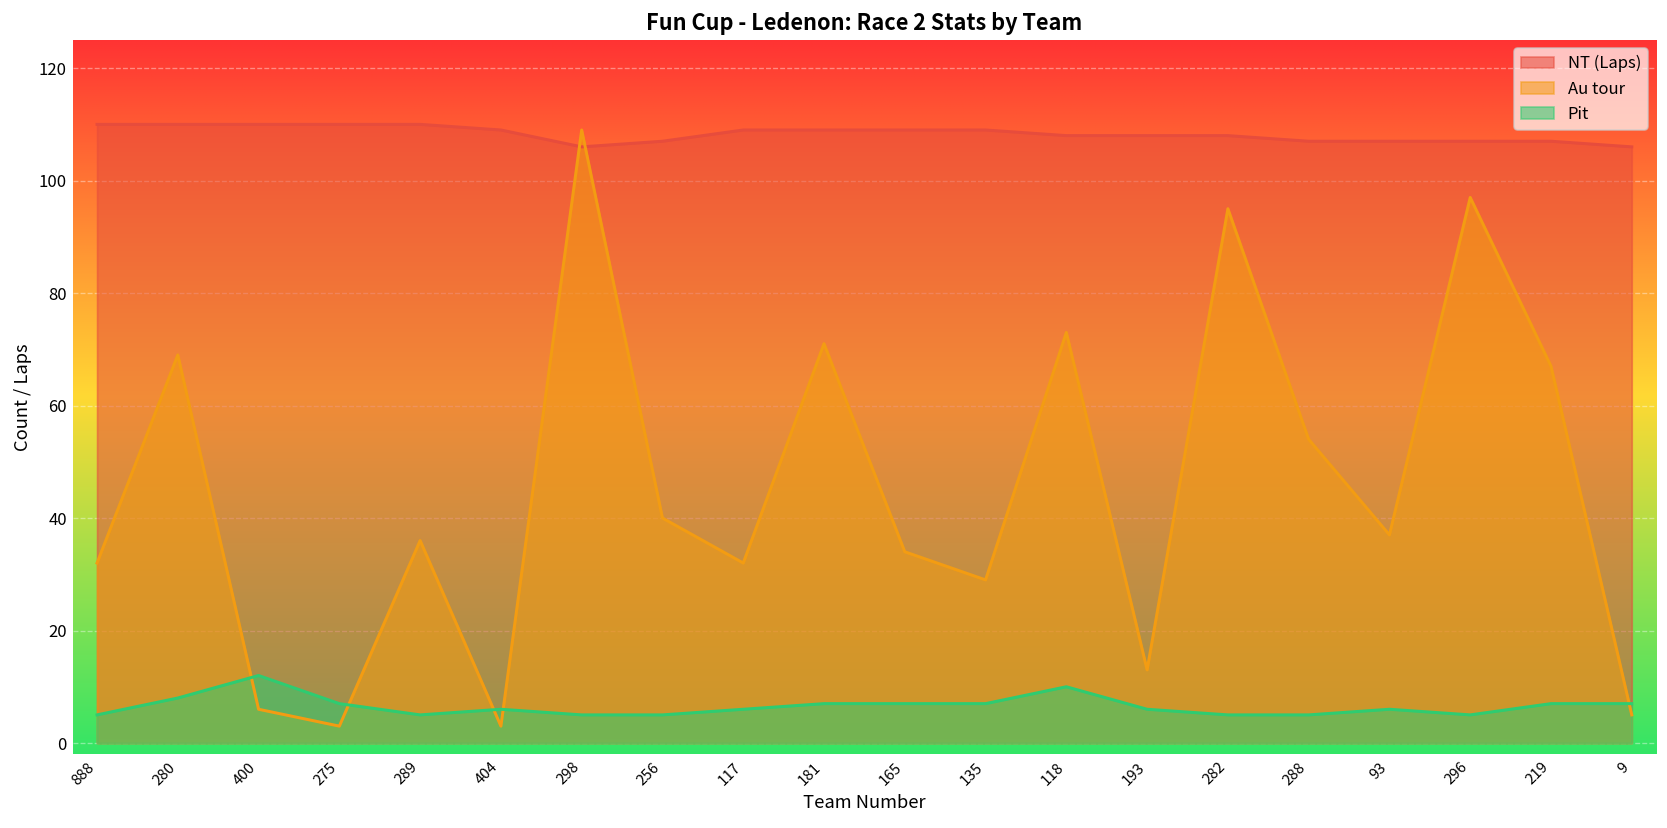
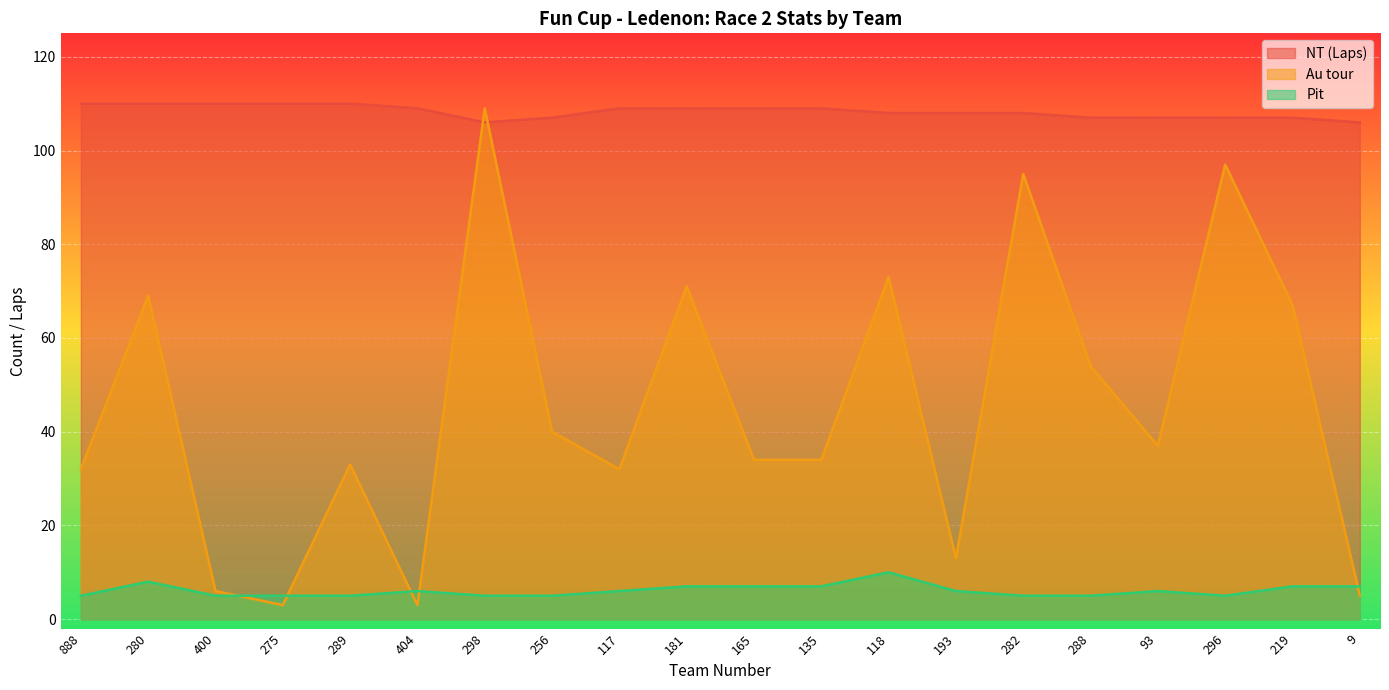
  {
    "NT (Laps)": {
      "888": 110,
      "280": 110,
      "400": 110,
      "275": 110,
      "289": 110,
      "404": 109,
      "298": 106,
      "256": 107,
      "117": 109,
      "181": 109,
      "165": 109,
      "135": 109,
      "118": 108,
      "193": 108,
      "282": 108,
      "288": 107,
      "93": 107,
      "296": 107,
      "219": 107,
      "9": 106
    },
    "Au tour": {
      "888": 32,
      "280": 69,
      "400": 6,
      "275": 3,
-     "289": 36,
+     "289": 33,
      "404": 3,
      "298": 109,
      "256": 40,
      "117": 32,
      "181": 71,
      "165": 34,
-     "135": 29,
+     "135": 34,
      "118": 73,
      "193": 13,
      "282": 95,
      "288": 54,
      "93": 37,
      "296": 97,
      "219": 67,
      "9": 5
    },
    "Pit": {
      "888": 5,
      "280": 8,
-     "400": 12,
-     "275": 7,
+     "400": 5,
+     "275": 5,
      "289": 5,
      "404": 6,
      "298": 5,
      "256": 5,
      "117": 6,
      "181": 7,
      "165": 7,
      "135": 7,
      "118": 10,
      "193": 6,
      "282": 5,
      "288": 5,
      "93": 6,
      "296": 5,
      "219": 7,
      "9": 7
    }
  }
